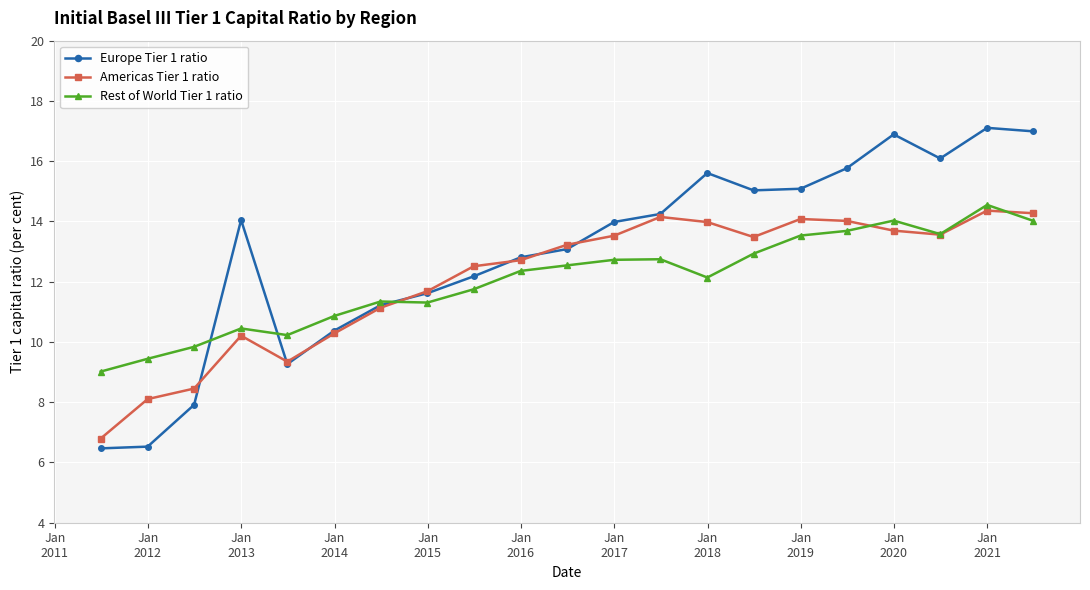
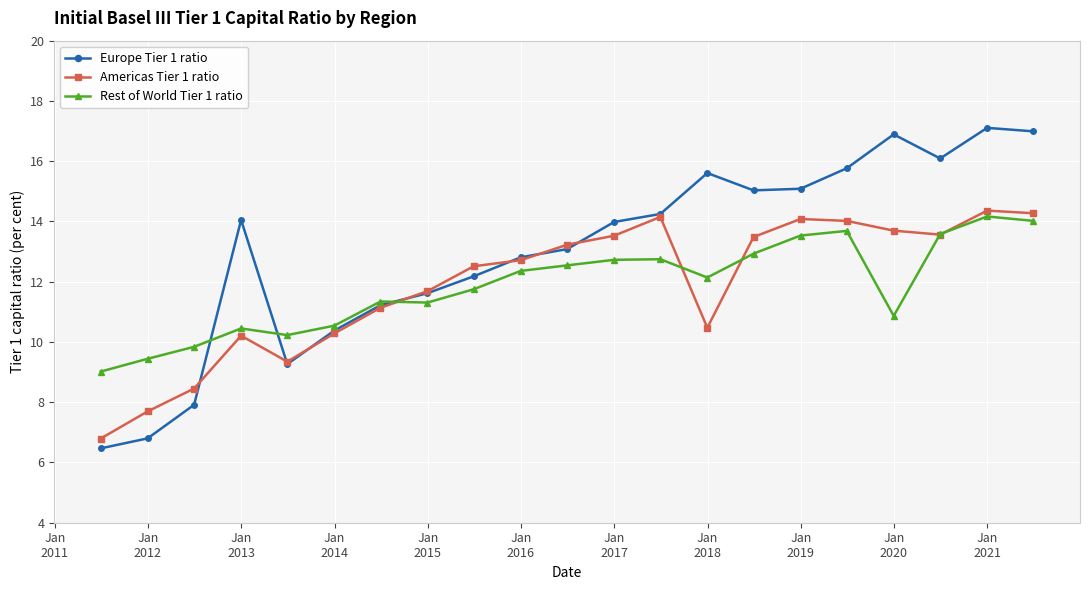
  {
    "Europe Tier 1 ratio": {
-     "Jan 2012": 6.5,
+     "Jan 2012": 6.8,
      "Jan 2013": 14.0,
      "Jan 2014": 10.4,
      "Jan 2016": 12.8,
      "Jan 2017": 14.0,
      "Jan 2018": 15.6,
      "Jan 2019": 15.1,
      "Jan 2020": 16.9,
      "Jan 2021": 17.1
    },
    "Americas Tier 1 ratio": {
-     "Jan 2012": 8.1,
+     "Jan 2012": 7.7,
      "Jan 2013": 10.2,
      "Jan 2014": 10.3,
      "Jan 2016": 12.7,
      "Jan 2017": 13.5,
-     "Jan 2018": 14.0,
+     "Jan 2018": 10.5,
      "Jan 2019": 14.1,
      "Jan 2020": 13.7,
      "Jan 2021": 14.4
    },
    "Rest of World Tier 1 ratio": {
      "Jan 2012": 9.4,
      "Jan 2013": 10.4,
-     "Jan 2014": 10.9,
+     "Jan 2014": 10.5,
      "Jan 2015": 11.3,
      "Jan 2016": 12.4,
      "Jan 2017": 12.7,
      "Jan 2018": 12.1,
      "Jan 2019": 13.5,
-     "Jan 2020": 14.0,
-     "Jan 2021": 14.5
+     "Jan 2020": 10.9,
+     "Jan 2021": 14.2
    }
  }
